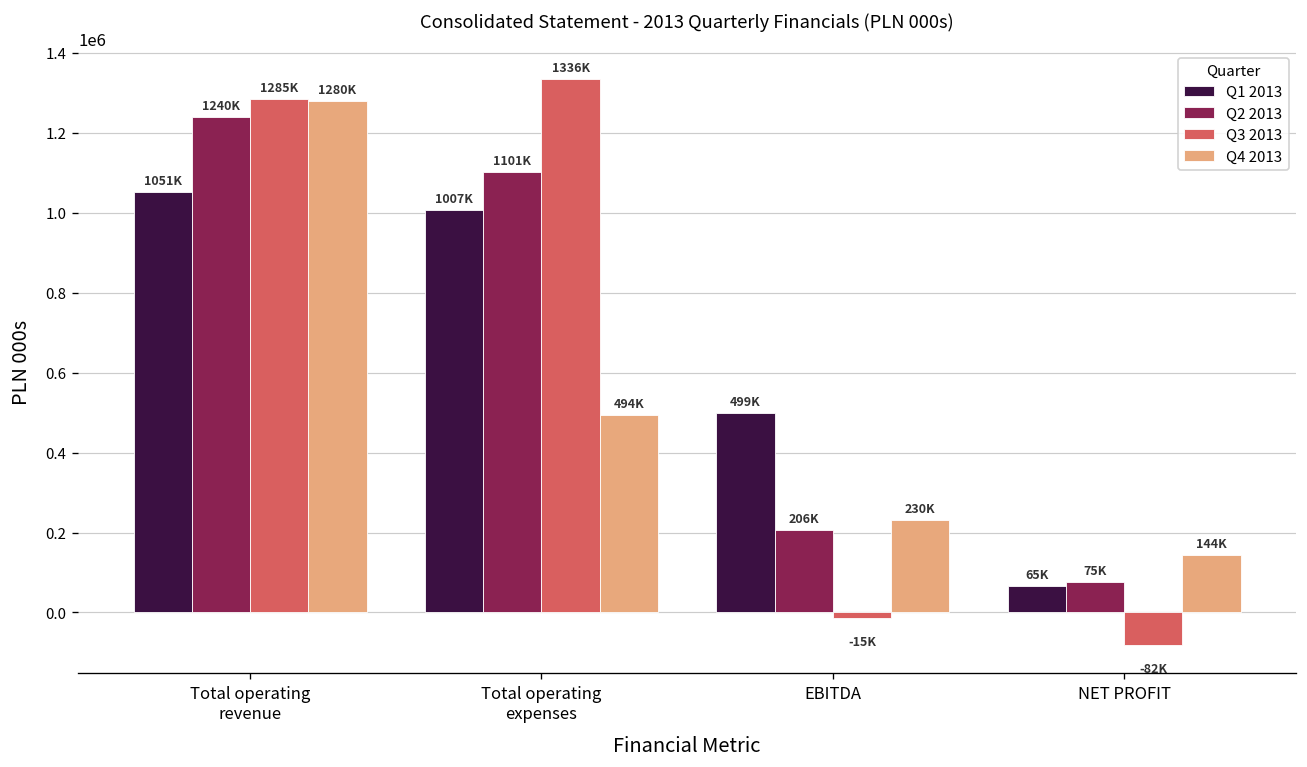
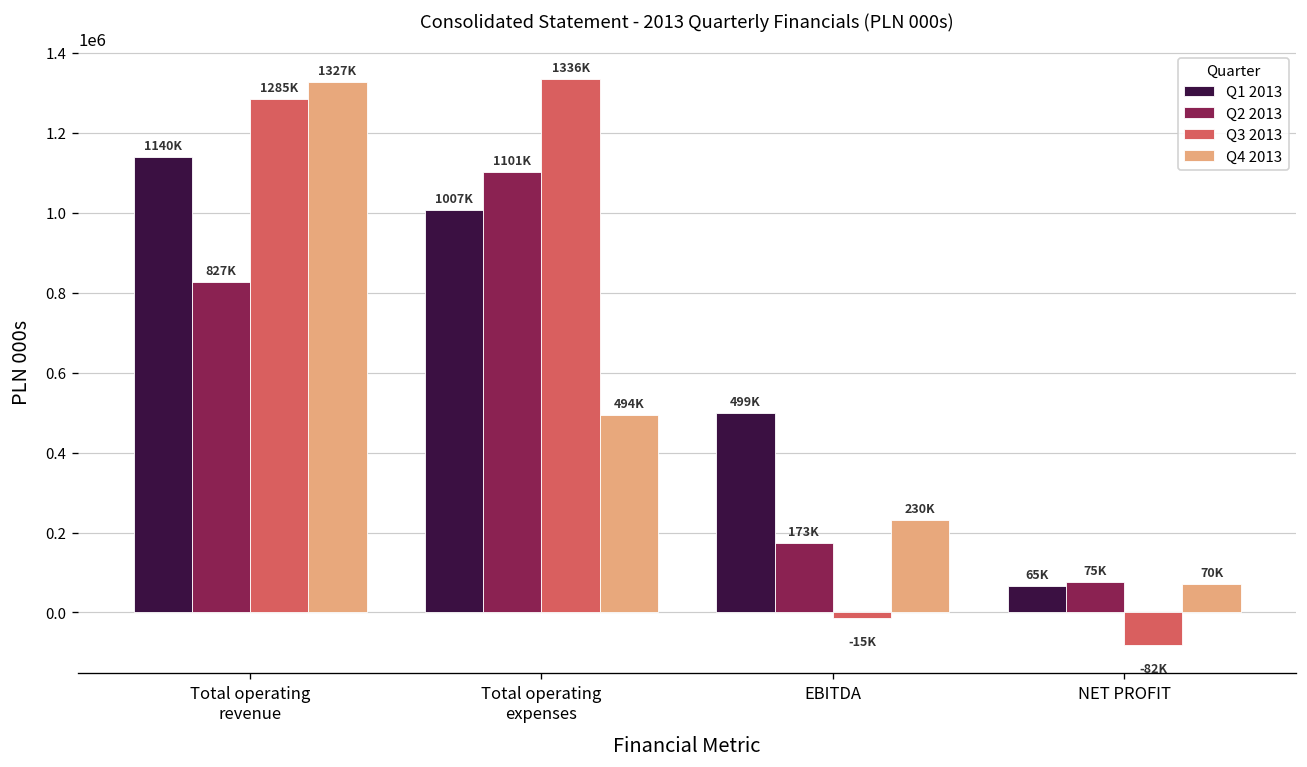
  {
    "Q1 2013": {
-     "Total operating revenue": "1051K",
+     "Total operating revenue": "1140K",
      "Total operating expenses": "1007K",
      "EBITDA": "499K",
      "NET PROFIT": "65K"
    },
    "Q2 2013": {
-     "Total operating revenue": "1240K",
+     "Total operating revenue": "827K",
      "Total operating expenses": "1101K",
-     "EBITDA": "206K",
+     "EBITDA": "173K",
      "NET PROFIT": "75K"
    },
    "Q3 2013": {
      "Total operating revenue": "1285K",
      "Total operating expenses": "1336K",
      "EBITDA": "-15K",
      "NET PROFIT": "-82K"
    },
    "Q4 2013": {
-     "Total operating revenue": "1280K",
+     "Total operating revenue": "1327K",
      "Total operating expenses": "494K",
      "EBITDA": "230K",
-     "NET PROFIT": "144K"
+     "NET PROFIT": "70K"
    }
  }
